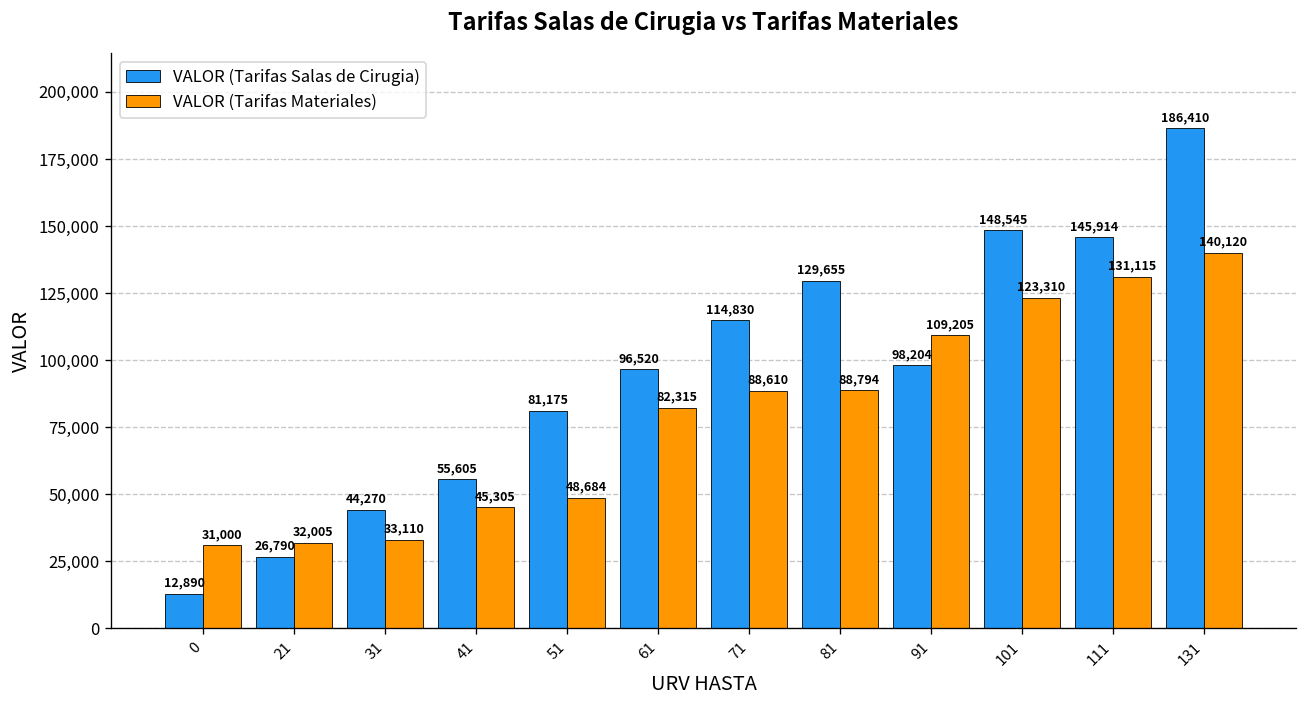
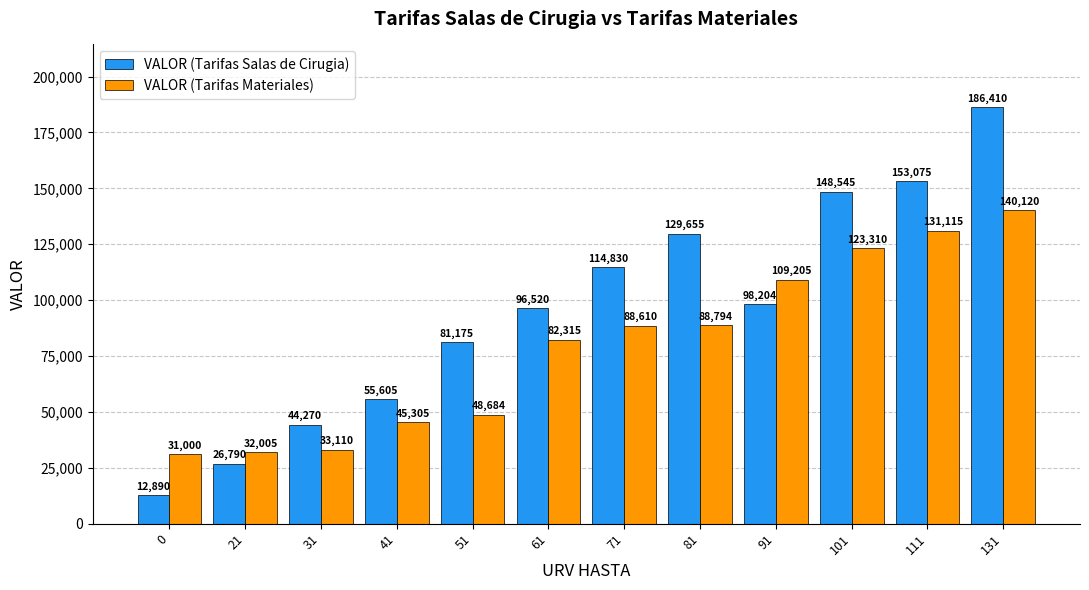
  {
    "VALOR (Tarifas Salas de Cirugia)": {
      "0": "12,890",
      "21": "26,790",
      "31": "44,270",
      "41": "55,605",
      "51": "81,175",
      "61": "96,520",
      "71": "114,830",
      "81": "129,655",
      "91": "98,204",
      "101": "148,545",
-     "111": "145,914",
+     "111": "153,075",
      "131": "186,410"
    },
    "VALOR (Tarifas Materiales)": {
      "0": "31,000",
      "21": "32,005",
      "31": "33,110",
      "41": "45,305",
      "51": "48,684",
      "61": "82,315",
      "71": "88,610",
      "81": "88,794",
      "91": "109,205",
      "101": "123,310",
      "111": "131,115",
      "131": "140,120"
    }
  }
